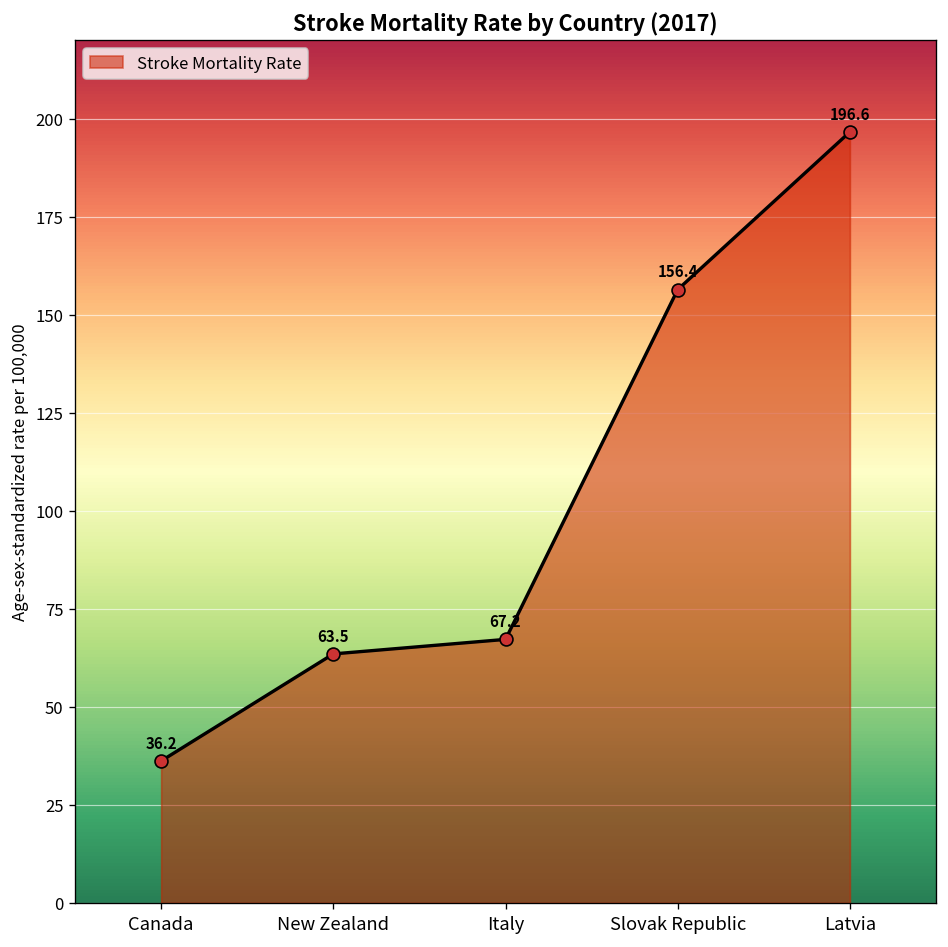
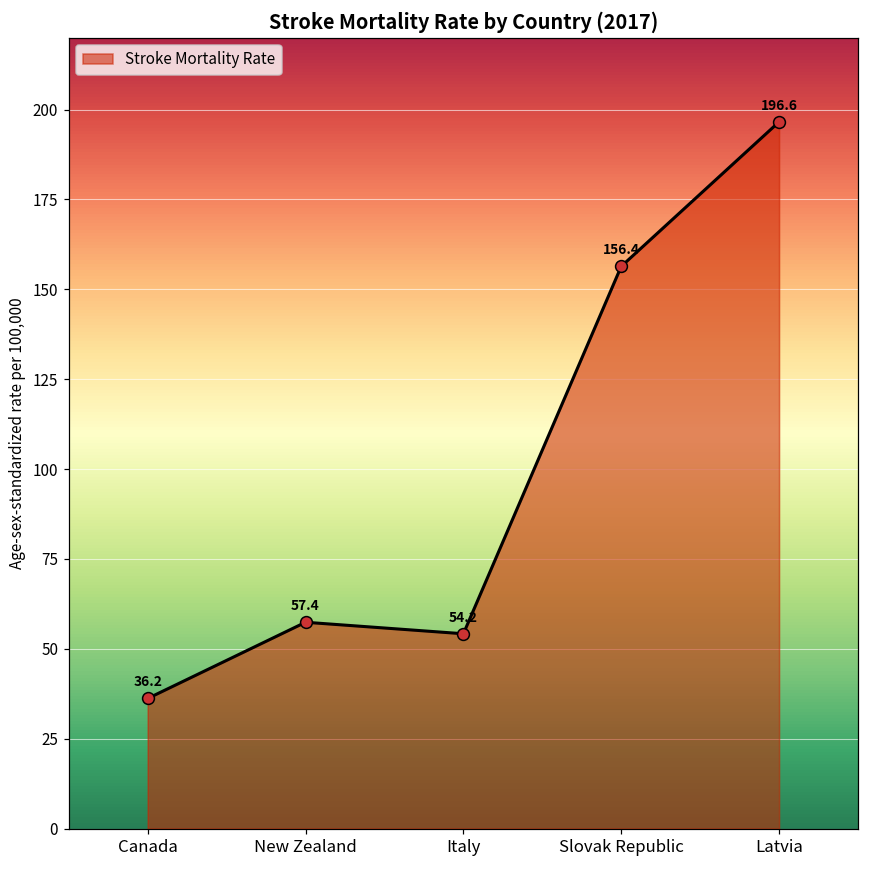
  {
    "Canada": 36.2,
-   "New Zealand": 63.5,
-   "Italy": 67.2,
+   "New Zealand": 57.4,
+   "Italy": 54.2,
    "Slovak Republic": 156.4,
    "Latvia": 196.6
  }
